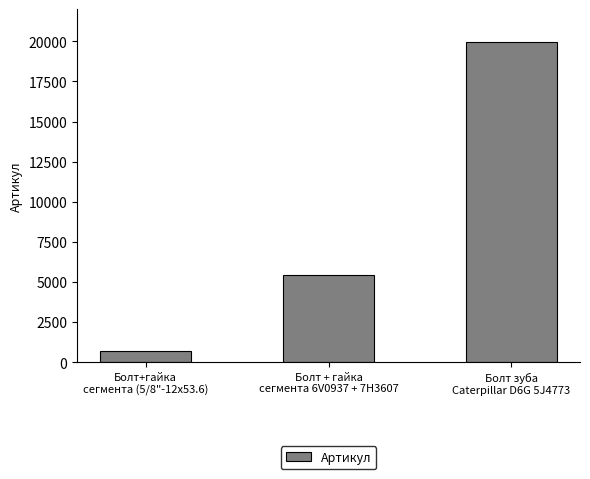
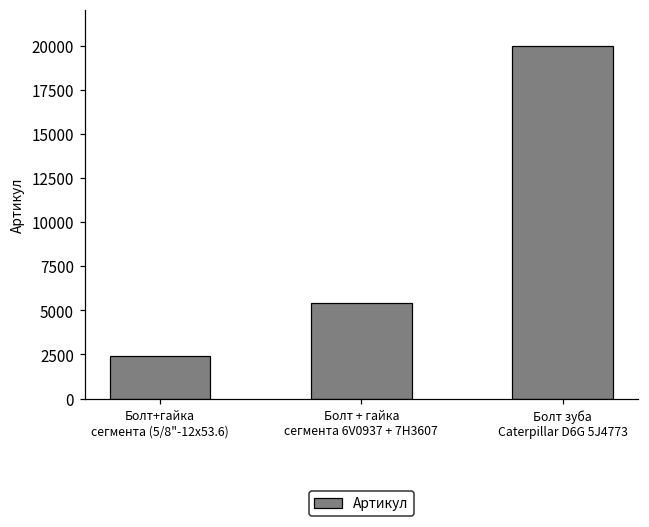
  {
-   "Болт+гайка сегмента (5/8\"-12х53.6)": 700,
+   "Болт+гайка сегмента (5/8\"-12х53.6)": 2400,
    "Болт + гайка сегмента 6V0937 + 7H3607": 5400,
    "Болт зуба Caterpillar D6G 5J4773": 20000
  }
